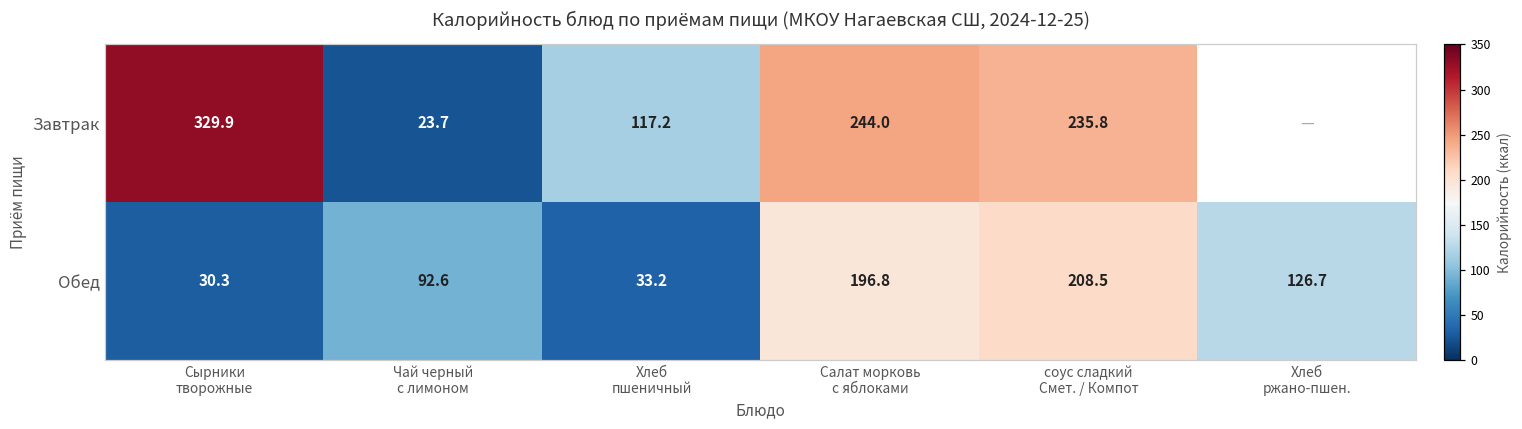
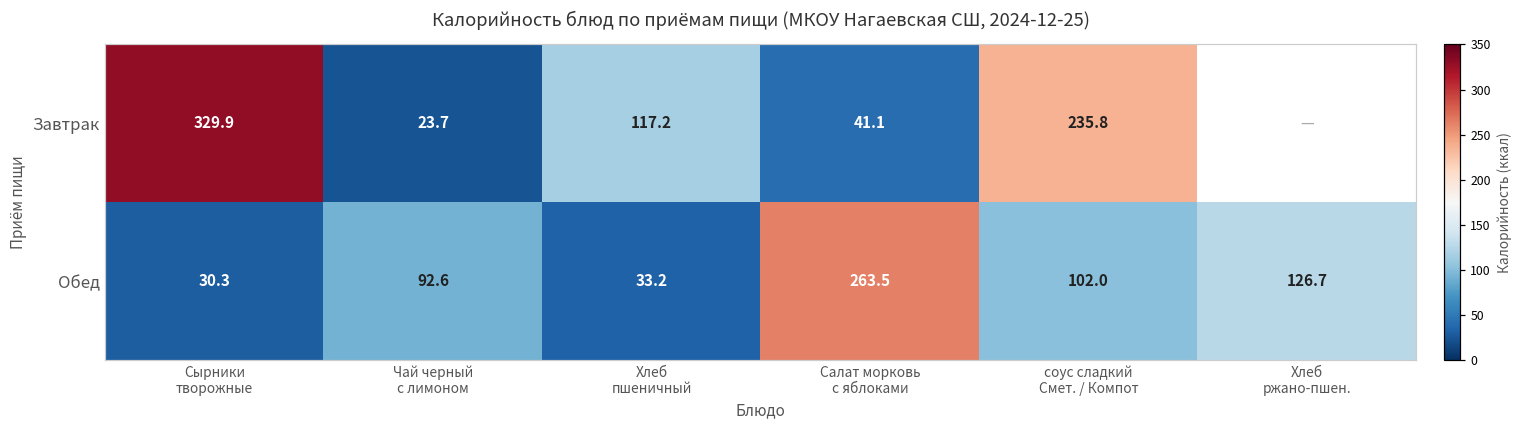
  {
    "Завтрак": {
      "Сырники творожные": 329.9,
      "Чай черный с лимоном": 23.7,
      "Хлеб пшеничный": 117.2,
-     "Салат морковь с яблоками": 244.0,
+     "Салат морковь с яблоками": 41.1,
      "соус сладкий Смет. / Компот": 235.8
    },
    "Обед": {
      "Сырники творожные": 30.3,
      "Чай черный с лимоном": 92.6,
      "Хлеб пшеничный": 33.2,
-     "Салат морковь с яблоками": 196.8,
-     "соус сладкий Смет. / Компот": 208.5,
+     "Салат морковь с яблоками": 263.5,
+     "соус сладкий Смет. / Компот": 102.0,
      "Хлеб ржано-пшен.": 126.7
    }
  }
